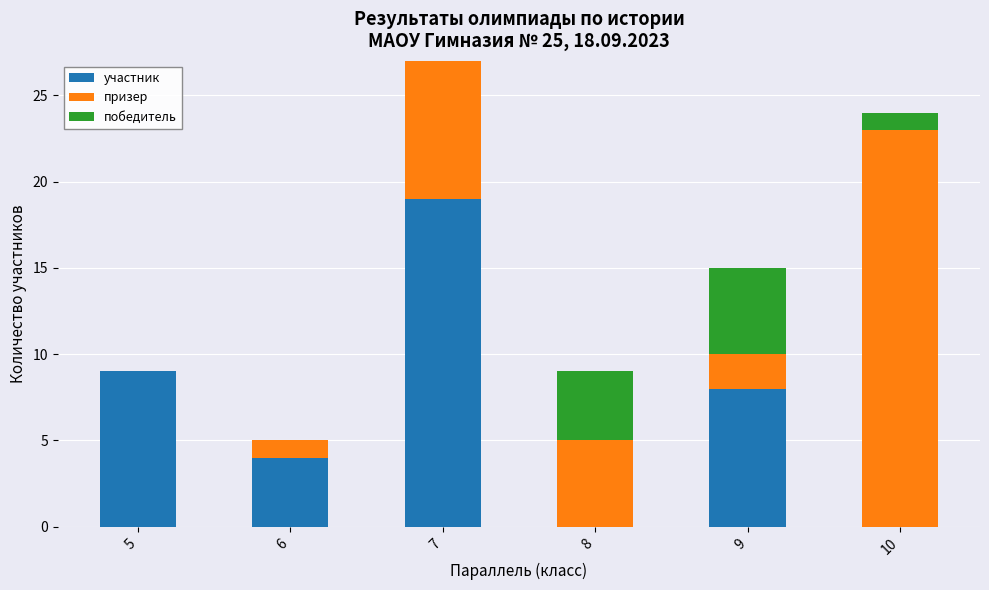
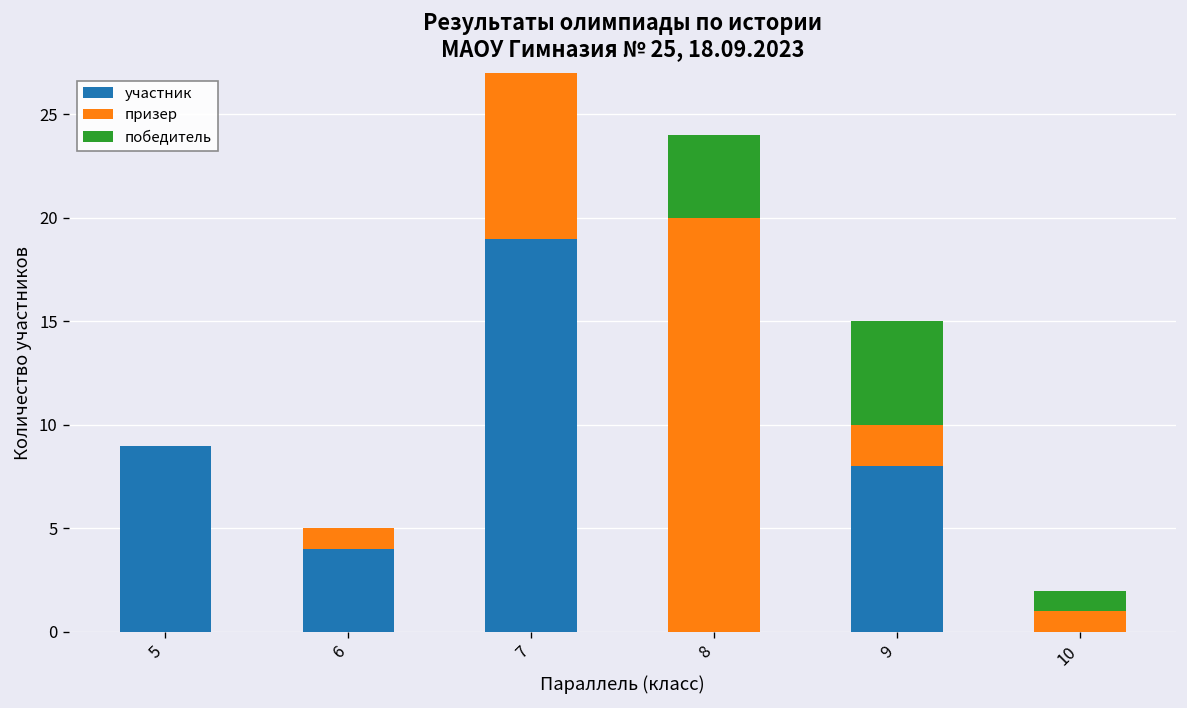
  {
    "участник": {
      "5": 9,
      "6": 4,
      "7": 19,
      "8": 0,
      "9": 8,
      "10": 0
    },
    "призер": {
      "5": 0,
      "6": 1,
      "7": 8,
-     "8": 5,
+     "8": 20,
      "9": 2,
-     "10": 23
+     "10": 1
    },
    "победитель": {
      "5": 0,
      "6": 0,
      "7": 0,
      "8": 4,
      "9": 5,
      "10": 1
    }
  }
